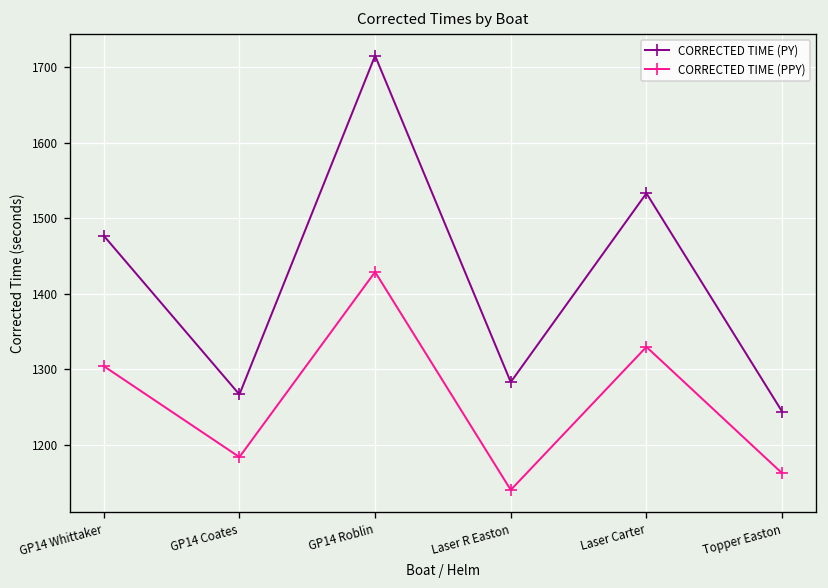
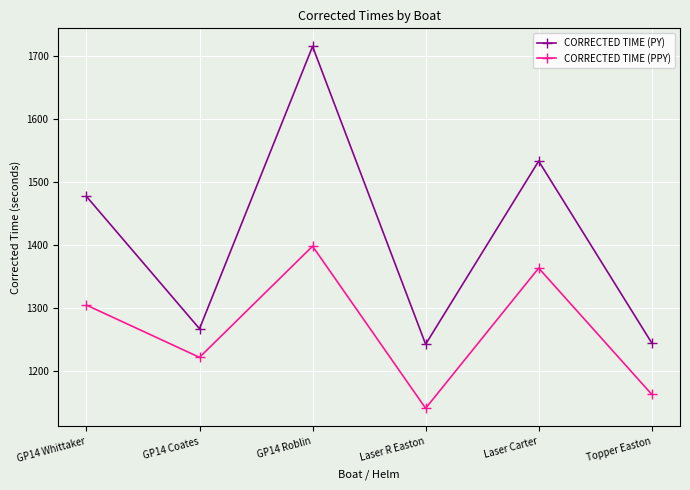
  {
    "CORRECTED TIME (PY)": {
      "GP14 Whittaker": 1480,
      "GP14 Coates": 1270,
      "GP14 Roblin": 1710,
-     "Laser R Easton": 1280,
+     "Laser R Easton": 1240,
      "Laser Carter": 1530,
      "Topper Easton": 1240
    },
    "CORRECTED TIME (PPY)": {
      "GP14 Whittaker": 1300,
-     "GP14 Coates": 1180,
-     "GP14 Roblin": 1430,
+     "GP14 Coates": 1220,
+     "GP14 Roblin": 1400,
      "Laser R Easton": 1140,
-     "Laser Carter": 1330,
+     "Laser Carter": 1360,
      "Topper Easton": 1160
    }
  }
